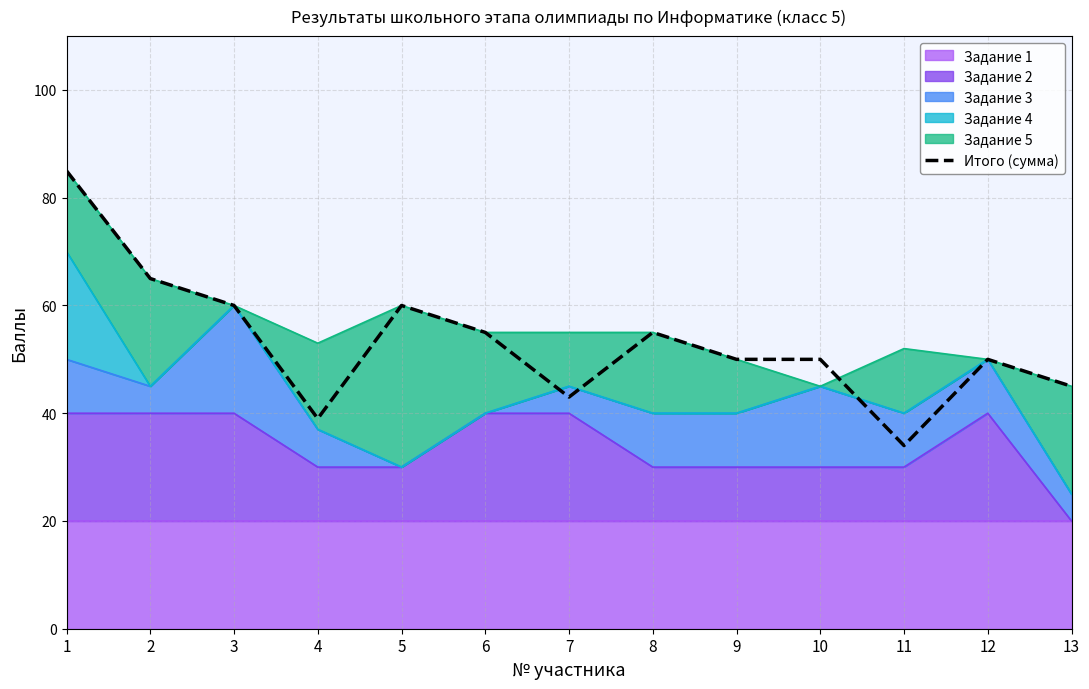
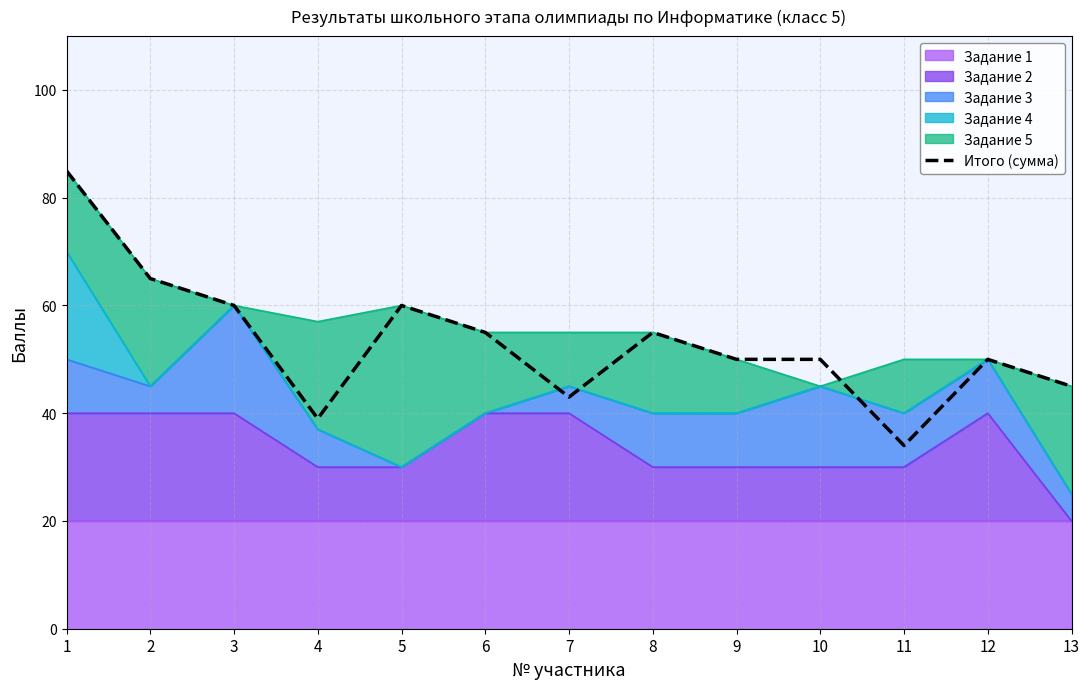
  {
    "Задание 3": {
      "1": 10
    },
    "Задание 4": {
      "1": 20
    },
    "Задание 5": {
-     "4": 16,
+     "4": 20,
      "7": 10,
-     "11": 12
+     "11": 10
    },
    "Итого (сумма)": {
      "4": 39,
      "7": 43,
      "10": 50,
      "11": 34
    }
  }
